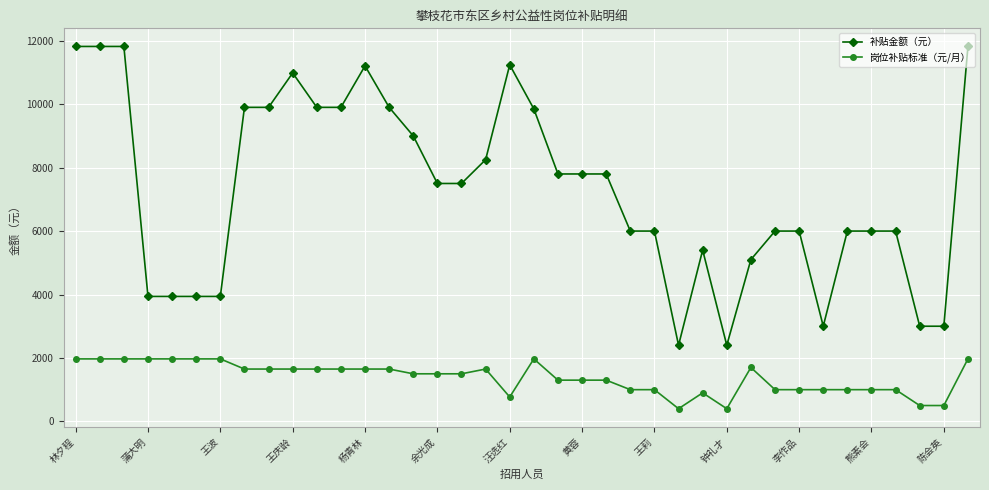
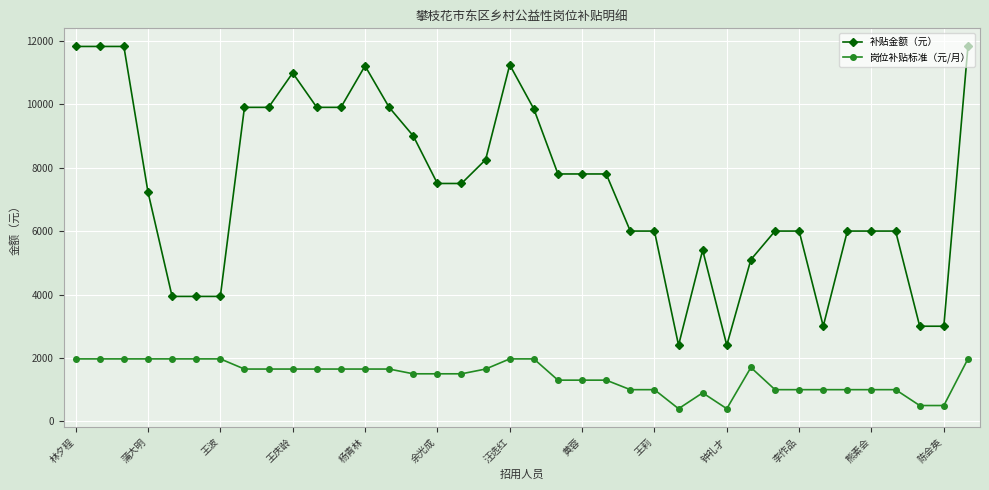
  {
    "补贴金额（元）": {
      "林夕程": 11800,
-     "蒲大明": 3900,
+     "蒲大明": 7200,
      "王波": 3900,
      "王庆龄": 11000,
      "杨青林": 11200,
      "余光成": 7500,
      "汪选红": 11200,
      "黄蓉": 7800,
      "王莉": 6000,
      "钟礼才": 2400,
      "李作品": 6000,
      "熊素会": 6000,
      "陈会英": 3000
    },
    "岗位补贴标准（元/月）": {
      "林夕程": 2000,
      "蒲大明": 2000,
      "王波": 2000,
      "王庆龄": 1700,
      "杨青林": 1700,
      "余光成": 1500,
-     "汪选红": 800,
+     "汪选红": 2000,
      "黄蓉": 1300,
      "王莉": 1000,
      "钟礼才": 400,
      "李作品": 1000,
      "熊素会": 1000,
      "陈会英": 500
    }
  }
